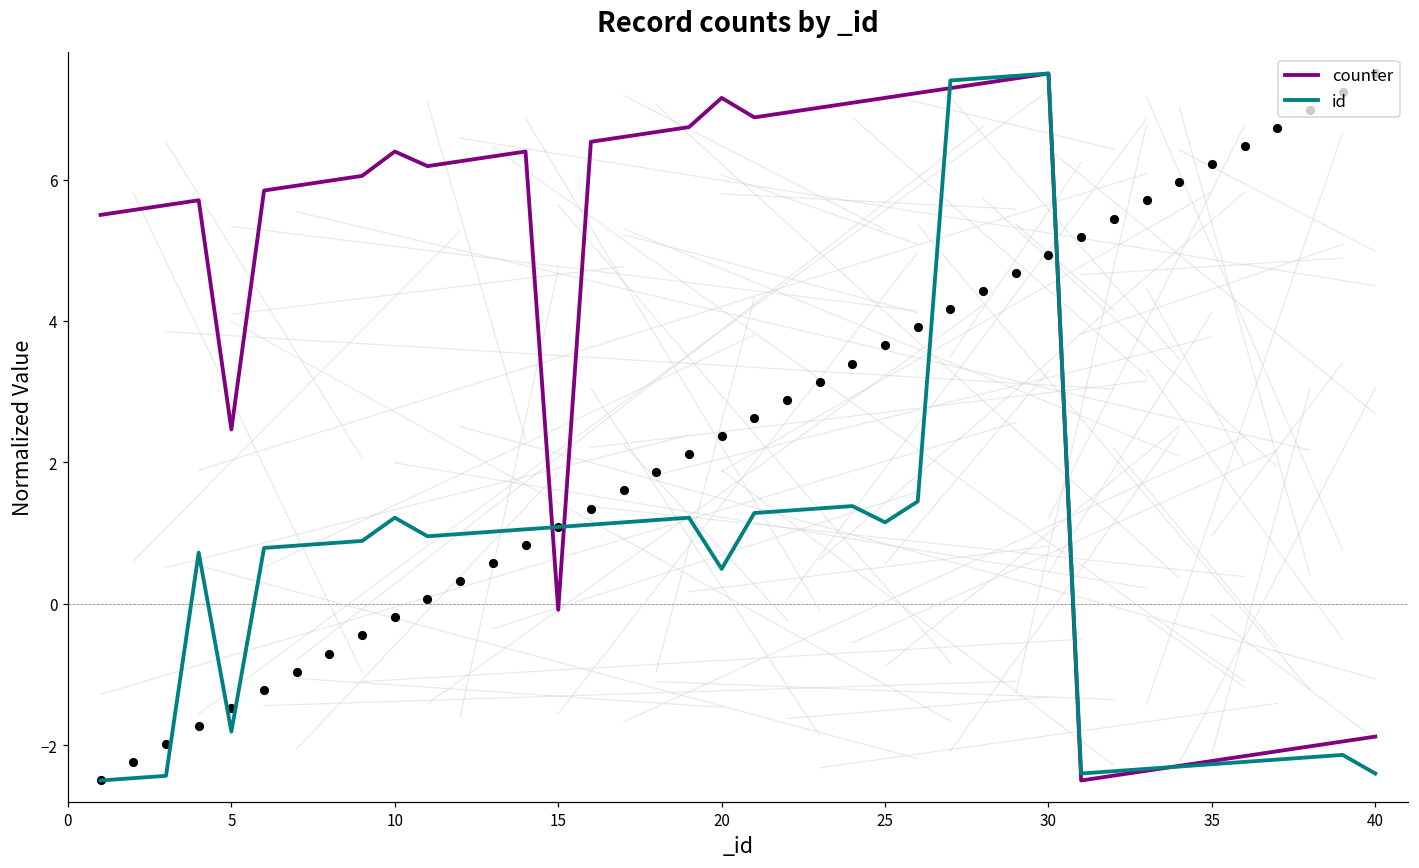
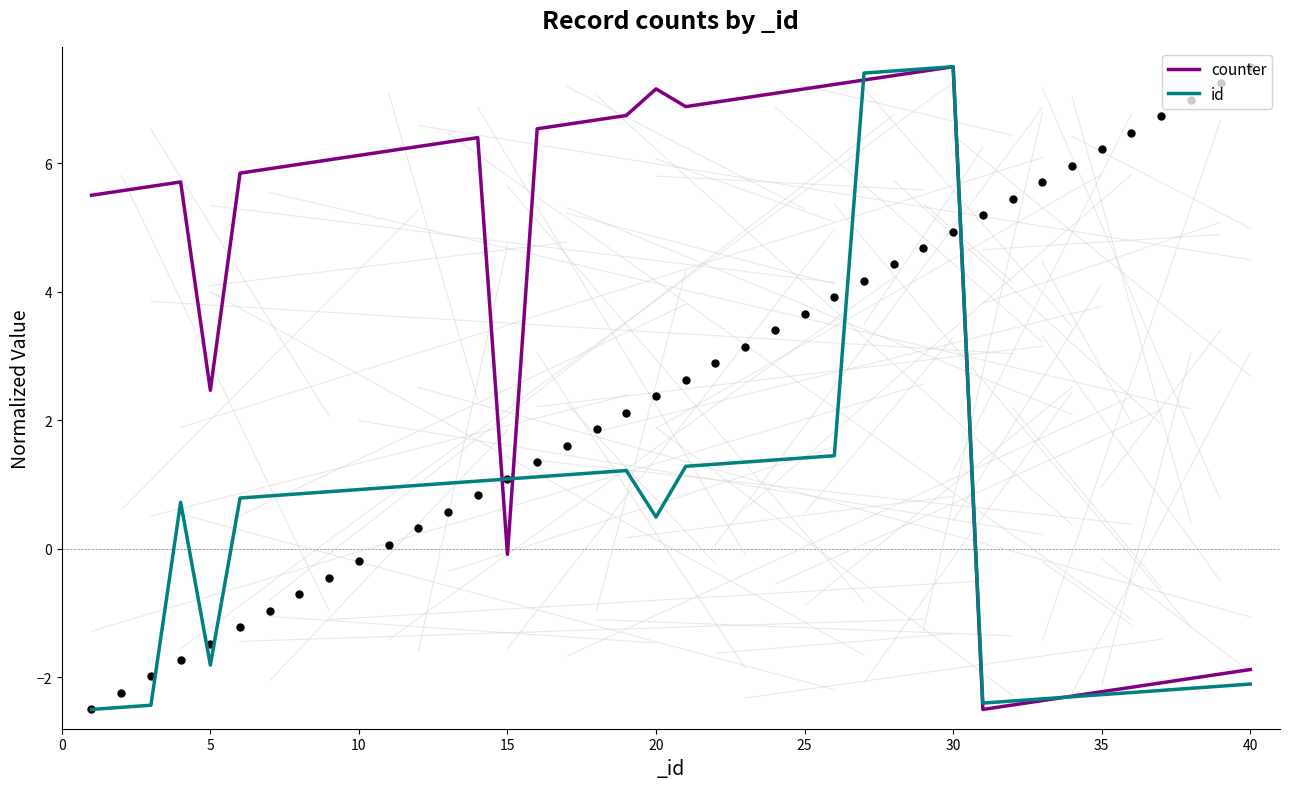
  {
    "counter": {
      "5": 2.5,
-     "10": 6.4,
+     "10": 6.1,
      "15": -0.1,
      "20": 7.2,
      "25": 7.2,
      "35": -2.2
    },
    "id": {
      "5": -1.8,
-     "10": 1.2,
+     "10": 0.9,
      "20": 0.5,
-     "25": 1.2,
+     "25": 1.4,
      "35": -2.3,
-     "40": -2.4
+     "40": -2.1
    }
  }
